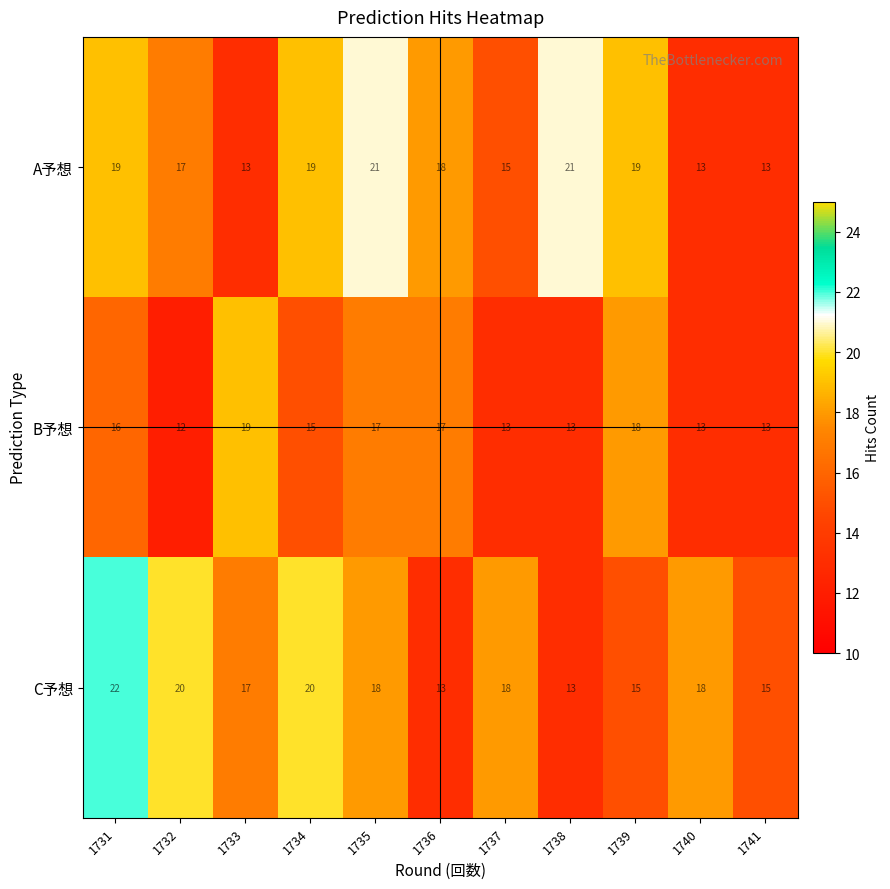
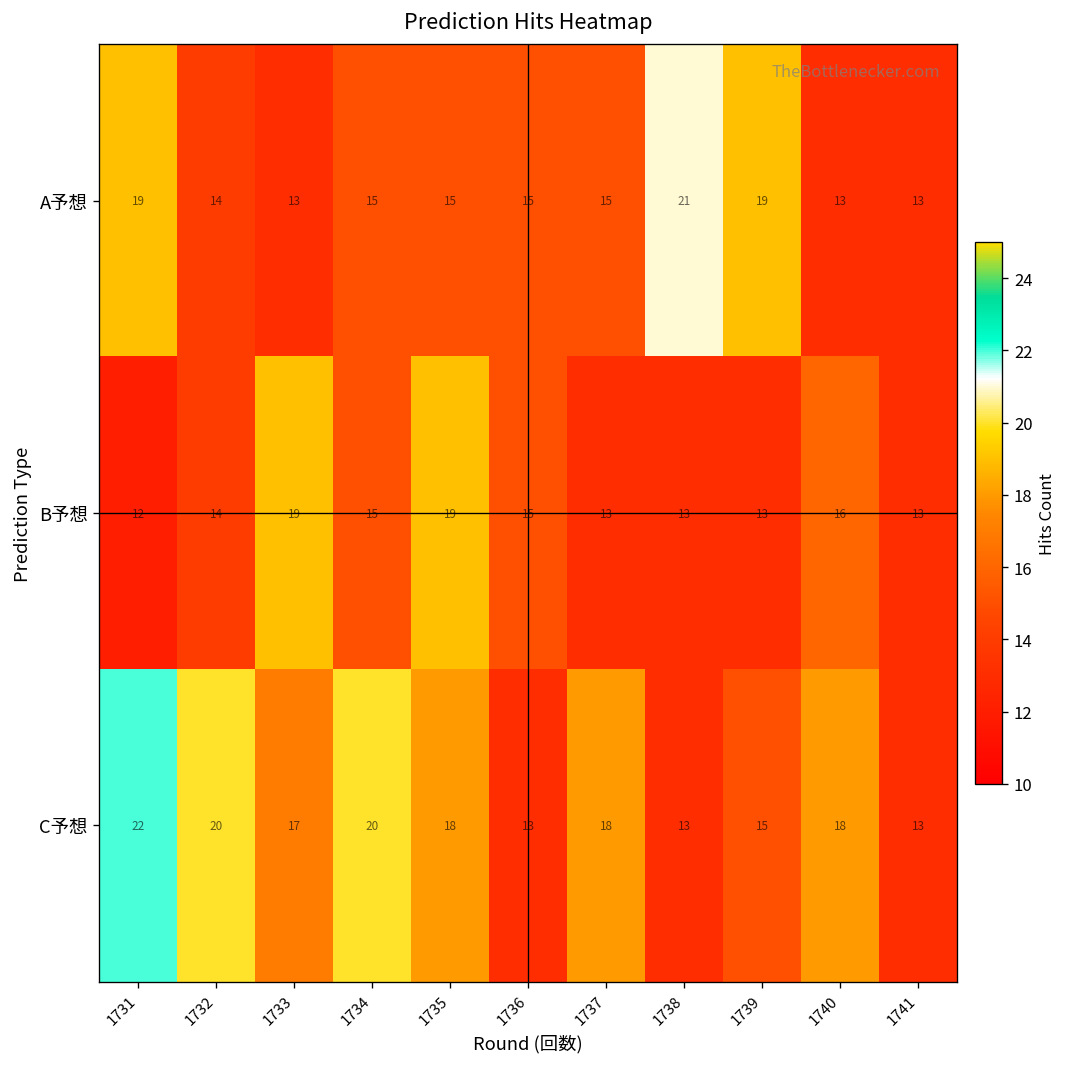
  {
    "A予想": {
      "1731": 19,
-     "1732": 17,
+     "1732": 14,
      "1733": 13,
-     "1734": 19,
-     "1735": 21,
-     "1736": 18,
+     "1734": 15,
+     "1735": 15,
+     "1736": 15,
      "1737": 15,
      "1738": 21,
      "1739": 19,
      "1741": 13
    },
    "B予想": {
-     "1731": 16,
-     "1732": 12,
+     "1731": 12,
+     "1732": 14,
      "1733": 19,
      "1734": 15,
-     "1735": 17,
-     "1736": 17,
+     "1735": 19,
+     "1736": 15,
      "1737": 13,
      "1738": 13,
-     "1739": 18,
-     "1740": 13,
+     "1739": 13,
+     "1740": 16,
      "1741": 13
    },
    "C予想": {
      "1731": 22,
      "1732": 20,
      "1733": 17,
      "1734": 20,
      "1735": 18,
      "1736": 13,
      "1737": 18,
      "1738": 13,
      "1739": 15,
      "1740": 18,
-     "1741": 15
+     "1741": 13
    }
  }
